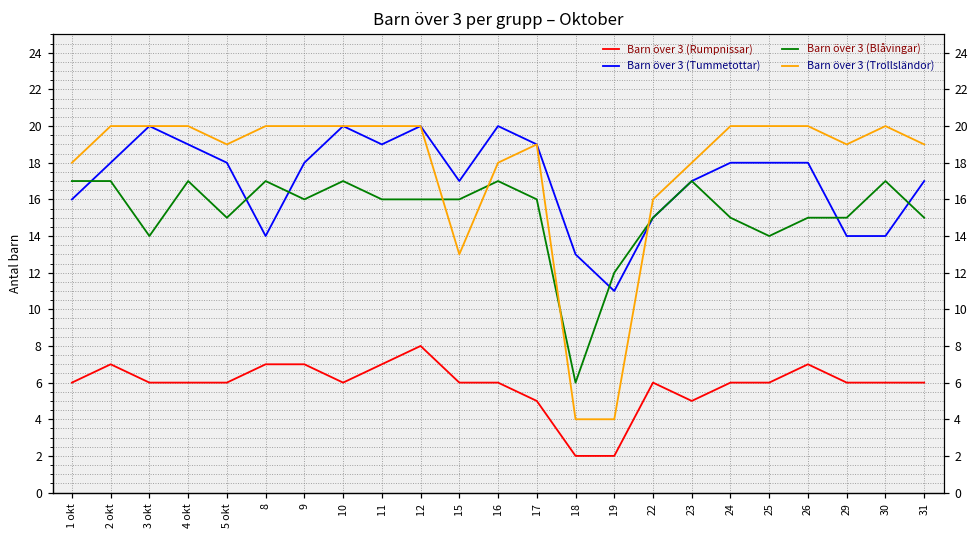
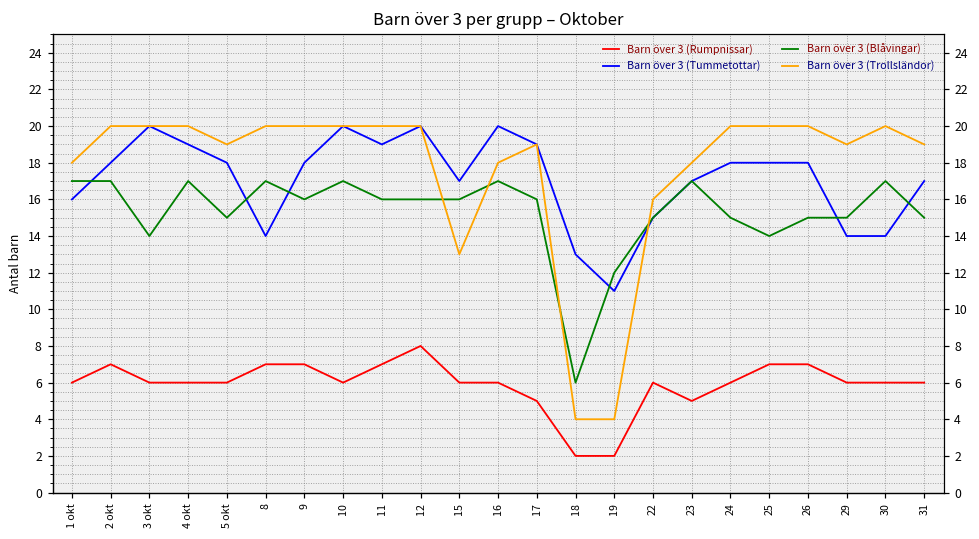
  {
    "Barn över 3 (Rumpnissar)": {
      "1 okt": 6,
      "2 okt": 7,
      "3 okt": 6,
      "4 okt": 6,
      "5 okt": 6,
      "8": 7,
      "9": 7,
      "10": 6,
      "11": 7,
      "12": 8,
      "15": 6,
      "16": 6,
      "17": 5,
      "18": 2,
      "19": 2,
      "22": 6,
      "23": 5,
      "24": 6,
-     "25": 6,
+     "25": 7,
      "26": 7,
      "29": 6,
      "30": 6,
      "31": 6
    },
    "Barn över 3 (Tummetottar)": {
      "1 okt": 16,
      "2 okt": 18,
      "4 okt": 19,
      "5 okt": 18,
      "8": 14,
      "9": 18,
      "11": 19,
      "15": 17,
      "16": 20,
      "18": 13,
      "19": 11,
      "24": 18,
      "25": 18,
      "26": 18,
      "29": 14,
      "30": 14,
      "31": 17
    },
    "Barn över 3 (Blåvingar)": {
      "1 okt": 17,
      "2 okt": 17,
      "3 okt": 14,
      "4 okt": 17,
      "5 okt": 15,
      "8": 17,
      "9": 16,
      "10": 17,
      "11": 16,
      "12": 16,
      "15": 16,
      "16": 17,
      "17": 16,
      "18": 6,
      "19": 12,
      "24": 15,
      "25": 14,
      "26": 15,
      "29": 15,
      "30": 17,
      "31": 15
    },
    "Barn över 3 (Trollsländor)": {
      "1 okt": 18,
      "2 okt": 20,
      "4 okt": 20,
      "5 okt": 19,
      "8": 20,
      "9": 20,
      "11": 20,
      "15": 13,
      "16": 18,
      "18": 4,
      "19": 4,
      "22": 16,
      "23": 18,
      "24": 20,
      "25": 20,
      "26": 20,
      "29": 19,
      "30": 20,
      "31": 19
    }
  }
